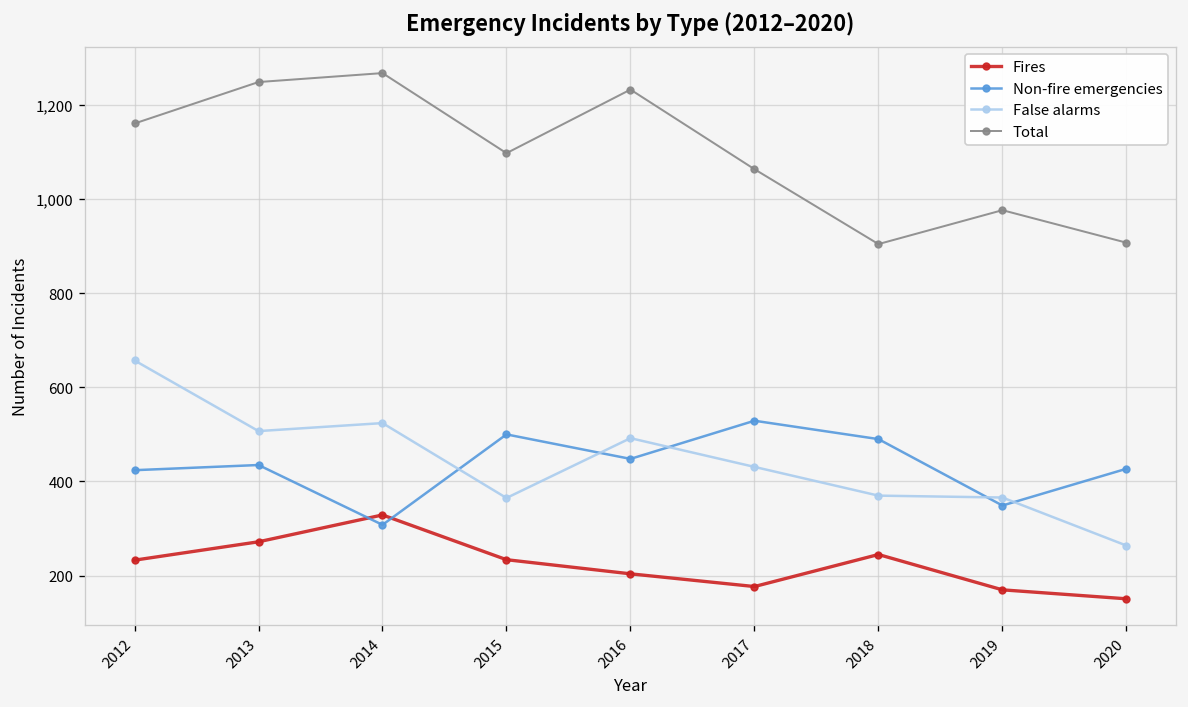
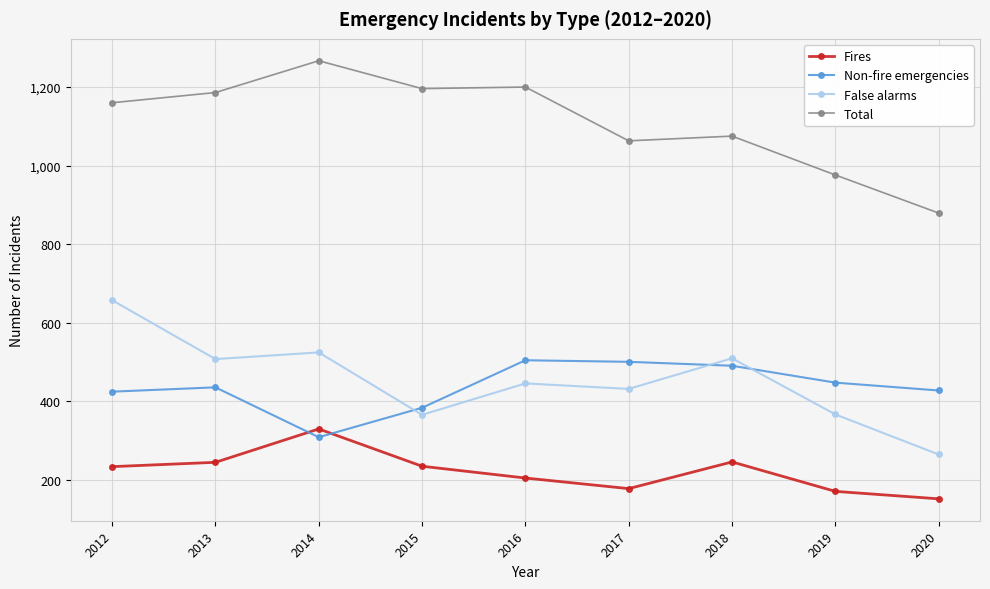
  {
    "Fires": {
      "2012": "230",
-     "2013": "270",
+     "2013": "240",
      "2014": "330",
      "2015": "230",
      "2016": "200",
      "2017": "180",
      "2018": "250",
      "2019": "170",
      "2020": "150"
    },
    "Non-fire emergencies": {
      "2012": "420",
      "2013": "440",
      "2014": "310",
-     "2015": "500",
-     "2016": "450",
-     "2017": "530",
+     "2015": "380",
+     "2016": "500",
+     "2017": "500",
      "2018": "490",
-     "2019": "350",
+     "2019": "450",
      "2020": "430"
    },
    "False alarms": {
      "2012": "660",
      "2013": "510",
      "2014": "520",
      "2015": "370",
-     "2016": "490",
+     "2016": "450",
      "2017": "430",
-     "2018": "370",
+     "2018": "510",
      "2019": "370",
      "2020": "260"
    },
    "Total": {
      "2012": "1,160",
-     "2013": "1,250",
+     "2013": "1,190",
      "2014": "1,270",
-     "2015": "1,100",
-     "2016": "1,230",
+     "2015": "1,200",
+     "2016": "1,200",
      "2017": "1,060",
-     "2018": "900",
+     "2018": "1,080",
      "2019": "980",
-     "2020": "910"
+     "2020": "880"
    }
  }
